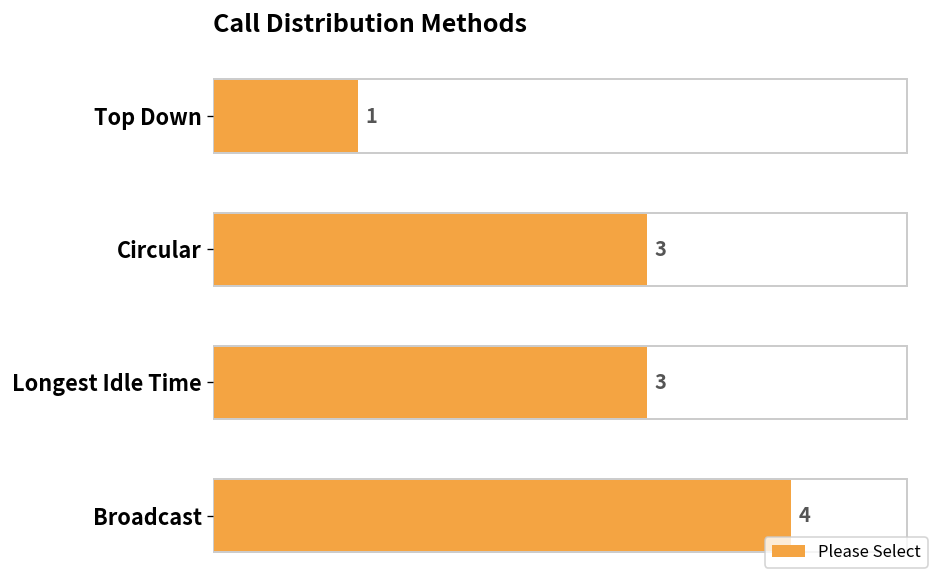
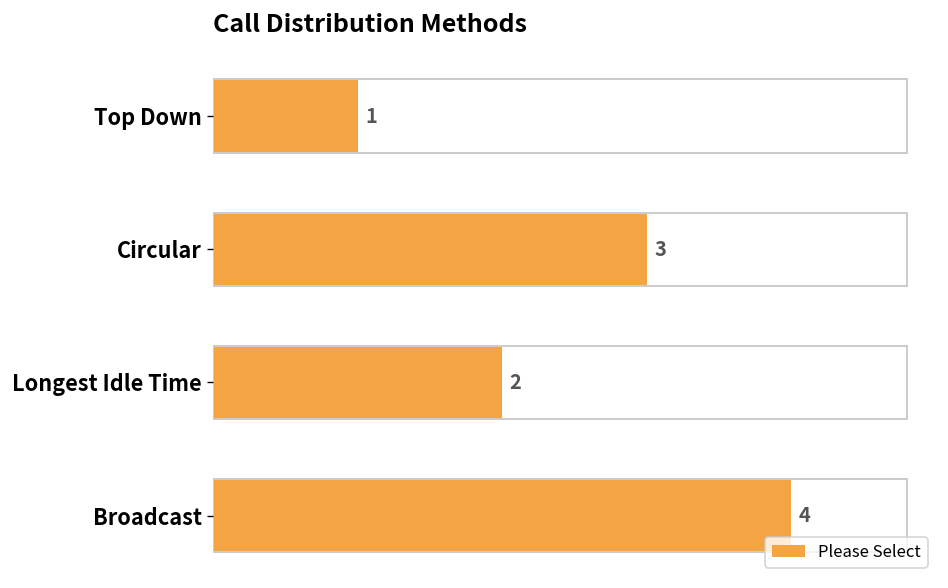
  {
    "Top Down": 1,
    "Circular": 3,
-   "Longest Idle Time": 3,
+   "Longest Idle Time": 2,
    "Broadcast": 4
  }
